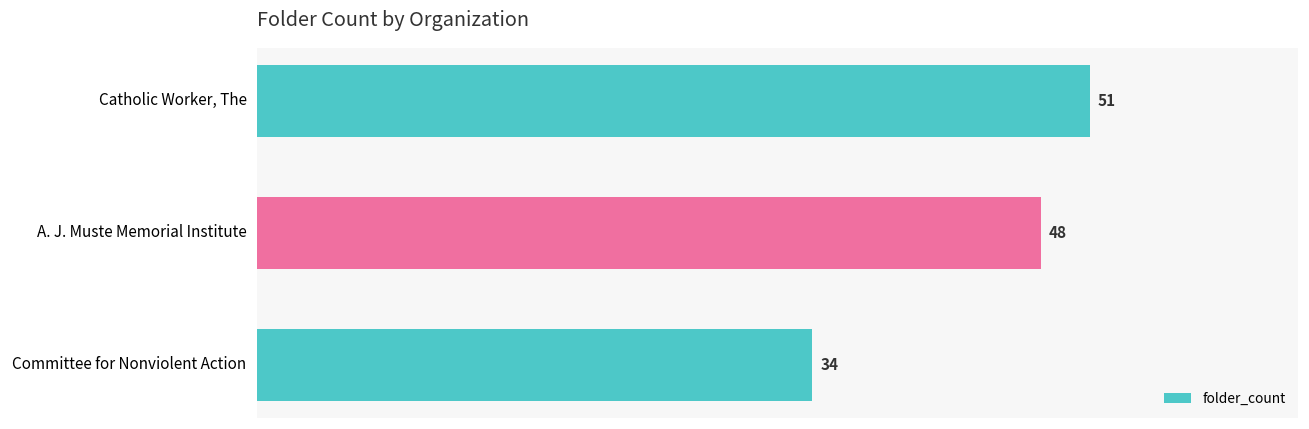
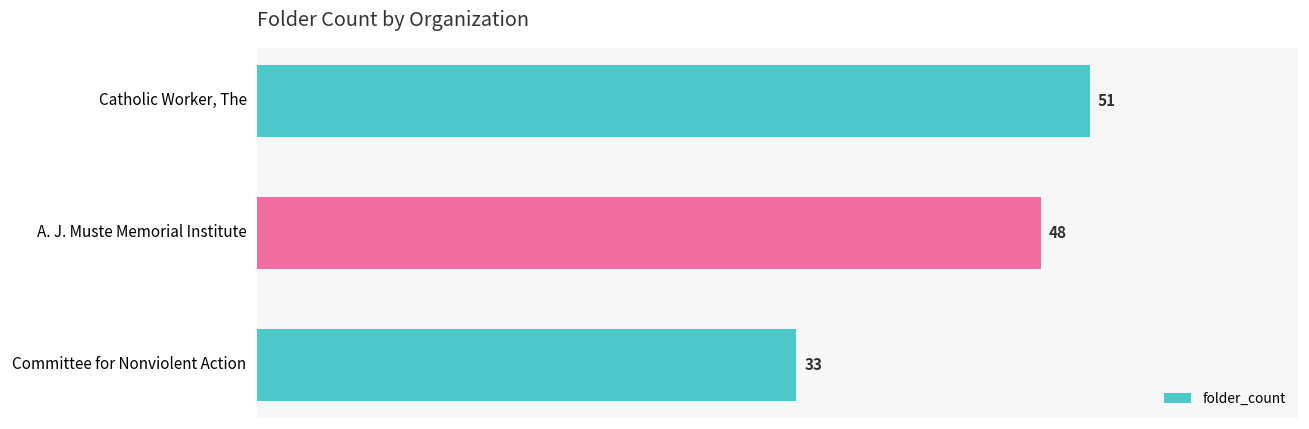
  {
    "Catholic Worker, The": 51,
    "A. J. Muste Memorial Institute": 48,
-   "Committee for Nonviolent Action": 34
+   "Committee for Nonviolent Action": 33
  }
